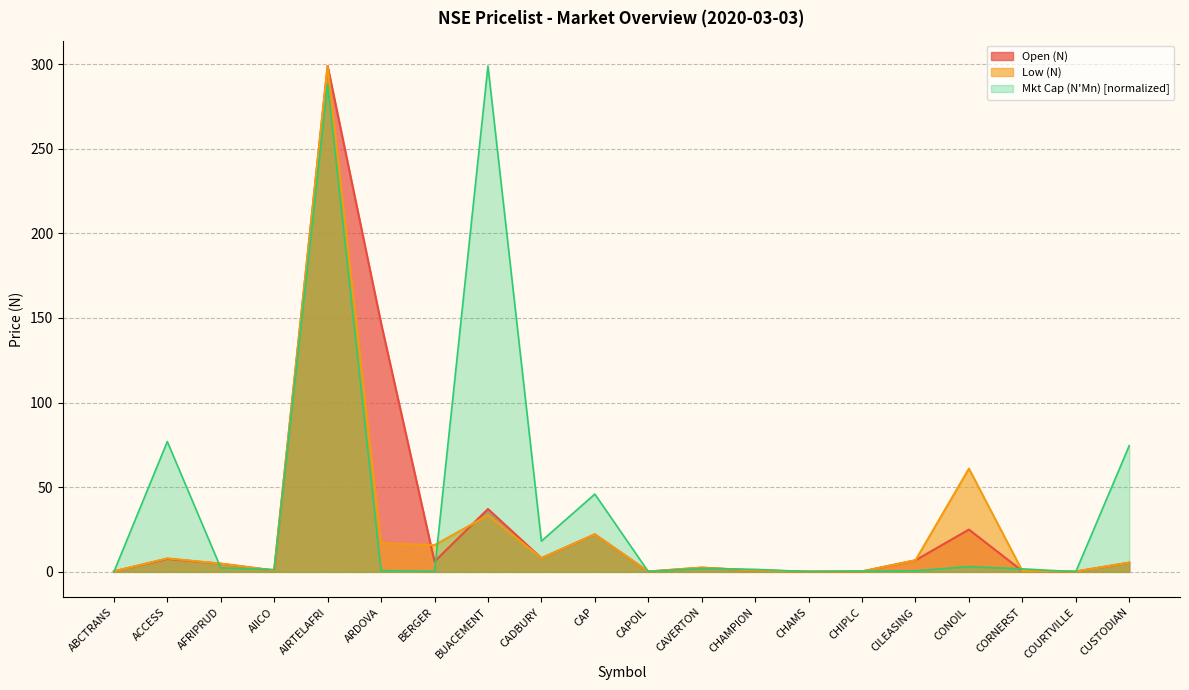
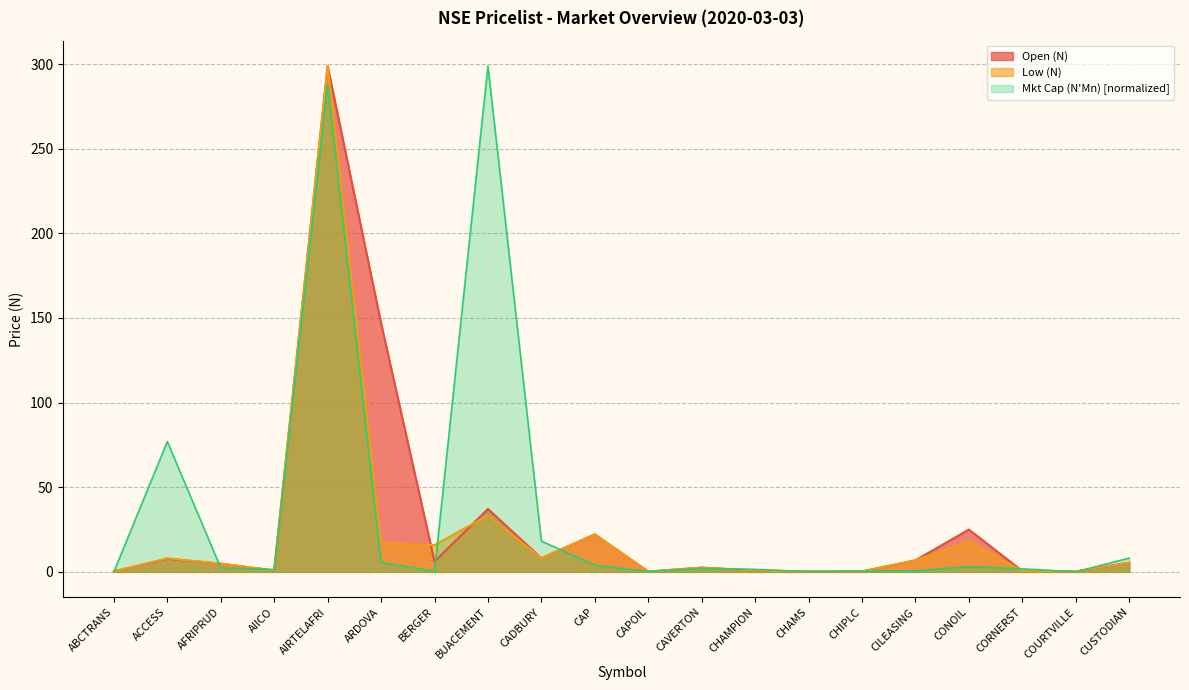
  {
    "Open (N)": {
      "ARDOVA": 147,
      "BERGER": 6,
      "BUACEMENT": 37,
      "CONOIL": 25
    },
    "Low (N)": {
      "ARDOVA": 17,
      "BERGER": 16,
      "BUACEMENT": 33,
-     "CONOIL": 61
+     "CONOIL": 18
    },
    "Mkt Cap (N'Mn) [normalized]": {
      "ACCESS": 77,
      "AFRIPRUD": 2,
      "AIRTELAFRI": 288,
-     "ARDOVA": 1,
+     "ARDOVA": 6,
      "BERGER": 0,
      "BUACEMENT": 299,
      "CADBURY": 18,
-     "CAP": 46,
+     "CAP": 4,
      "CILEASING": 1,
      "CONOIL": 3,
-     "CUSTODIAN": 75
+     "CUSTODIAN": 8
    }
  }
